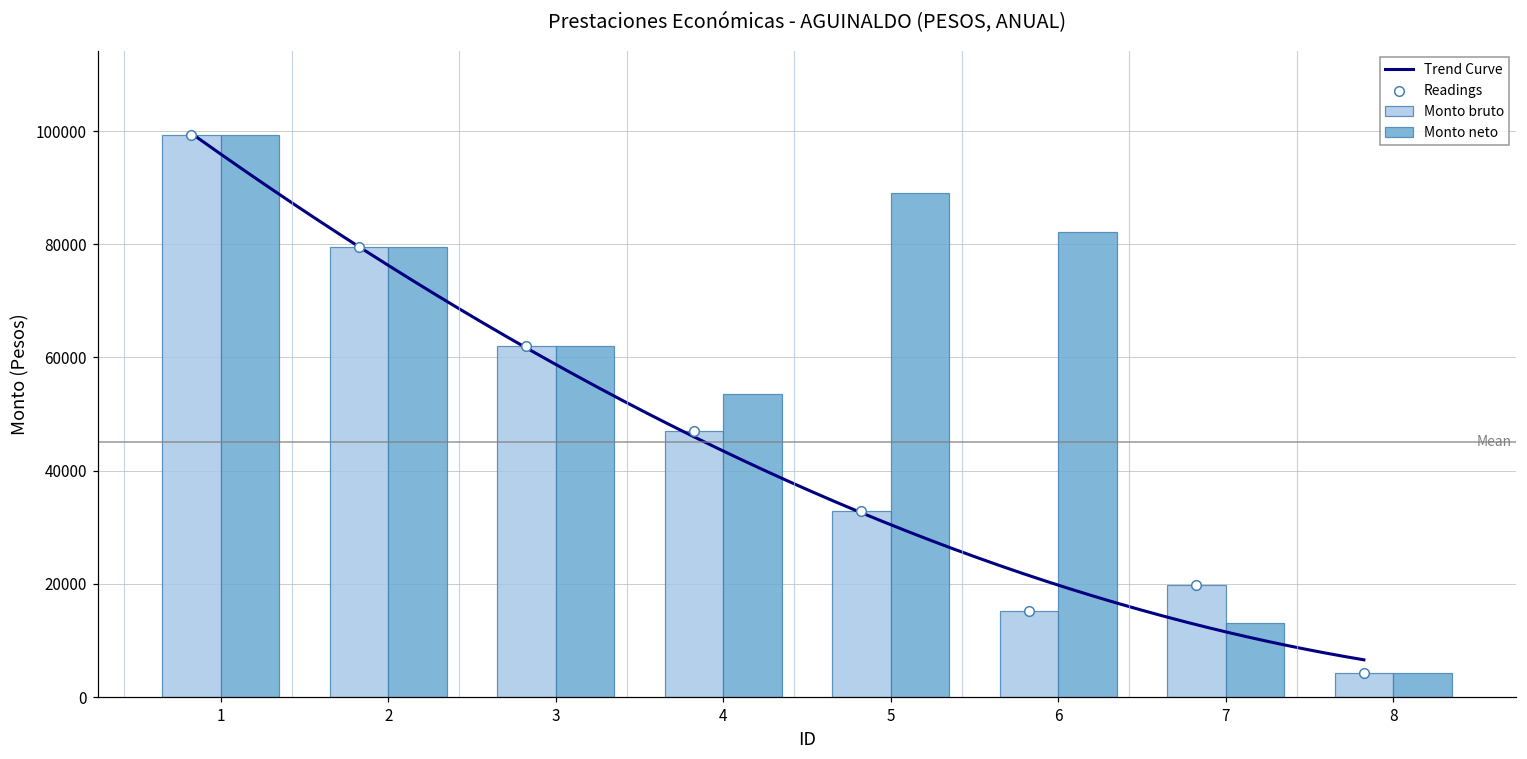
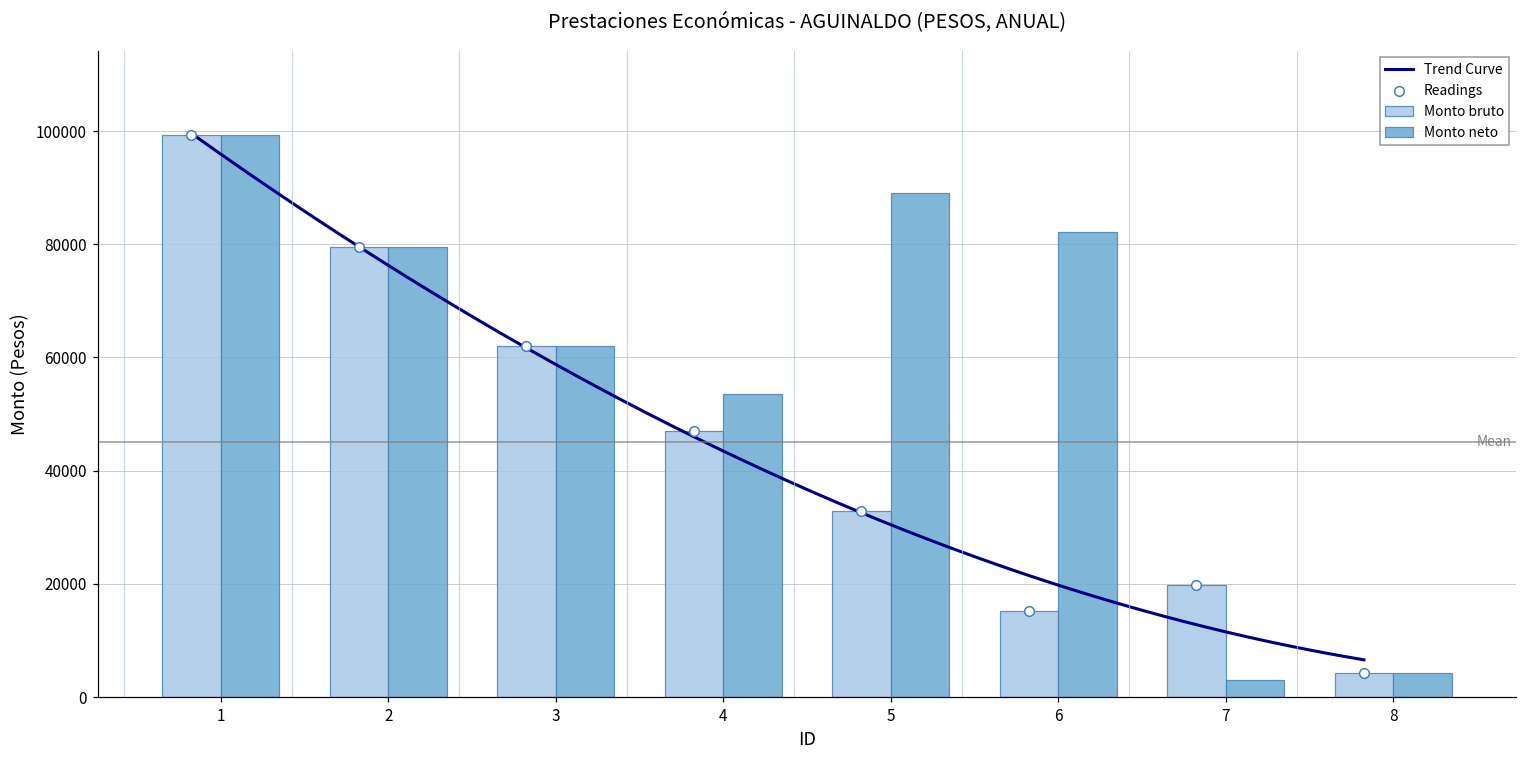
  {
    "Monto bruto": {
      "1": 99000,
      "2": 80000,
      "3": 62000,
      "4": 47000,
      "5": 33000,
      "6": 15000,
      "7": 20000,
      "8": 4000
    },
    "Monto neto": {
      "1": 99000,
      "2": 80000,
      "3": 62000,
      "4": 54000,
      "5": 89000,
      "6": 82000,
-     "7": 13000,
+     "7": 3000,
      "8": 4000
    }
  }
